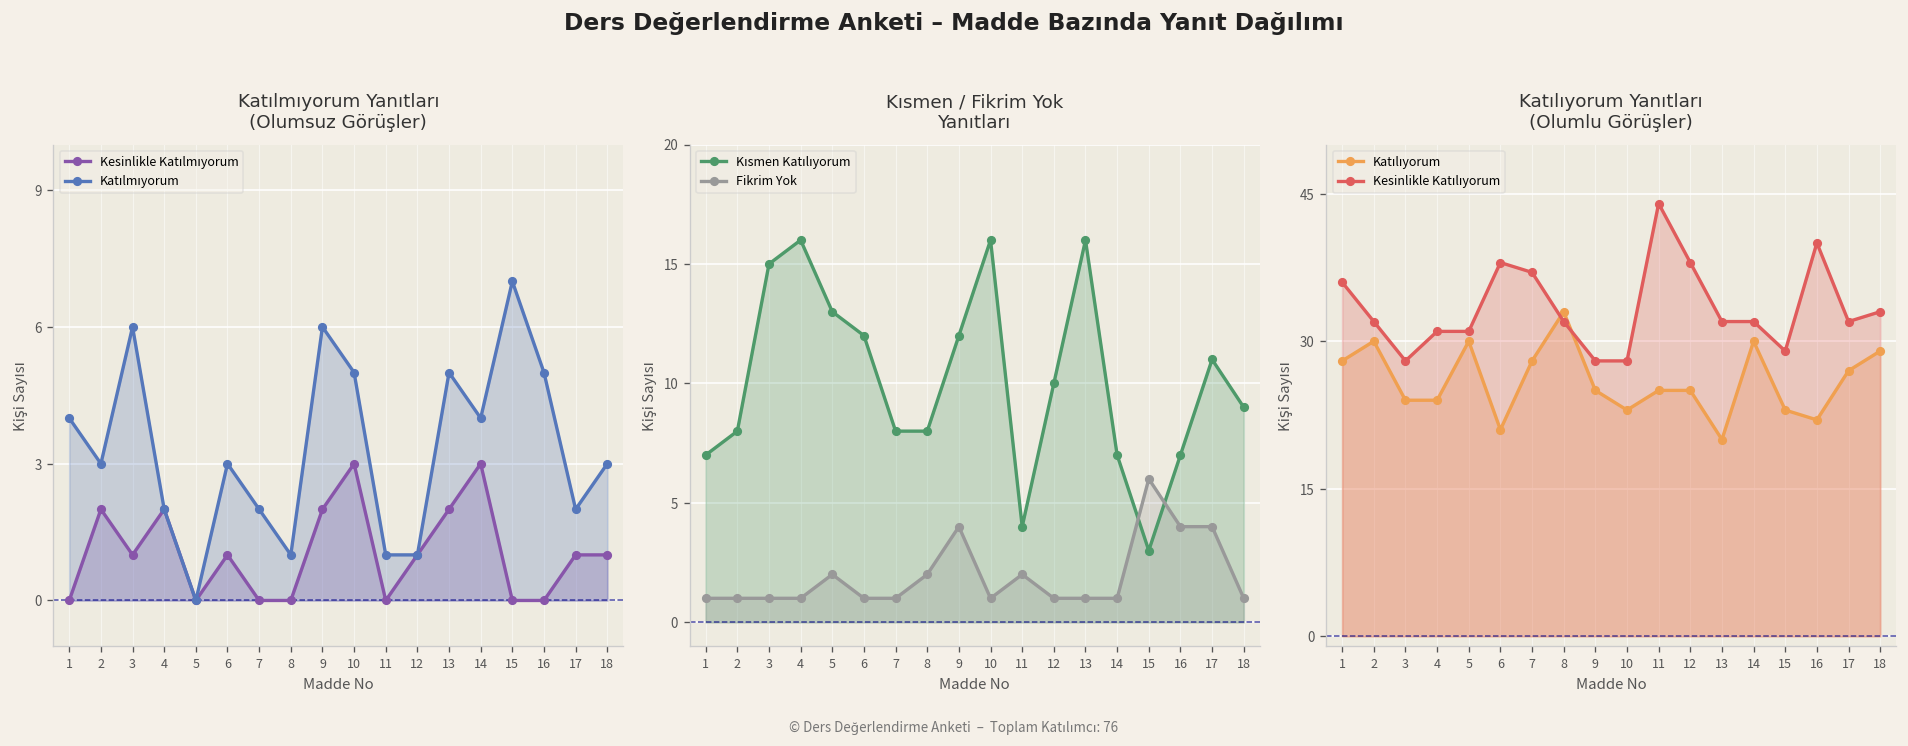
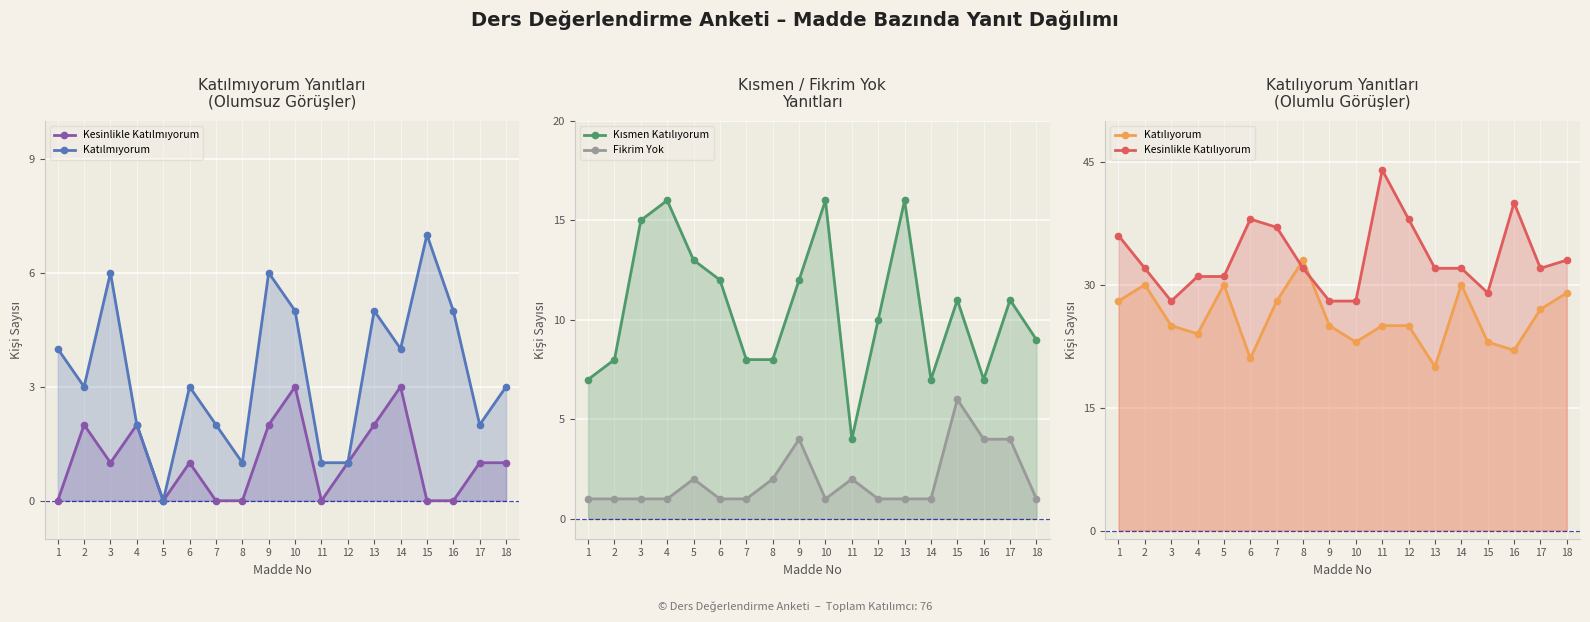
  {
    "Katılmıyorum Yanıtları (Olumsuz Görüşler)": {
      "Kesinlikle Katılmıyorum": {
        "1": 0.0,
        "2": 2.0,
        "3": 1.0,
        "6": 1.0,
        "7": 0.0,
        "8": 0.0,
        "9": 2.0,
        "10": 3.0,
        "11": 0.0,
        "13": 2.0,
        "14": 3.0,
        "15": 0.0,
        "16": 0.0,
        "17": 1.0,
        "18": 1.0
      },
      "Katılmıyorum": {
        "1": 4.0,
        "2": 3.0,
        "3": 6.0,
        "6": 3.0,
        "7": 2.0,
        "8": 1.0,
        "9": 6.0,
        "10": 5.0,
        "11": 1.0,
        "13": 5.0,
        "14": 4.0,
        "15": 7.0,
        "16": 5.0,
        "17": 2.0,
        "18": 3.0
      }
    },
    "Kısmen / Fikrim Yok Yanıtları": {
      "Kısmen Katılıyorum": {
        "1": 7,
        "2": 8,
        "3": 15,
        "4": 16,
        "5": 13,
        "6": 12,
        "7": 8,
        "8": 8,
        "9": 12,
        "10": 16,
        "11": 4,
        "12": 10,
        "13": 16,
        "14": 7,
-       "15": 3,
+       "15": 11,
        "16": 7,
        "17": 11,
        "18": 9
      },
      "Fikrim Yok": {
        "1": 1,
        "2": 1,
        "3": 1,
        "4": 1,
        "5": 2,
        "6": 1,
        "7": 1,
        "8": 2,
        "9": 4,
        "10": 1,
        "11": 2,
        "12": 1,
        "13": 1,
        "14": 1,
        "15": 6,
        "16": 4,
        "17": 4,
        "18": 1
      }
    },
    "Katılıyorum Yanıtları (Olumlu Görüşler)": {
      "Katılıyorum": {
        "1": 28,
        "2": 30,
-       "3": 24,
+       "3": 25,
        "4": 24,
        "5": 30,
        "6": 21,
        "7": 28,
        "8": 33,
        "9": 25,
        "10": 23,
        "11": 25,
        "12": 25,
        "13": 20,
        "14": 30,
        "15": 23,
        "16": 22,
        "17": 27,
        "18": 29
      },
      "Kesinlikle Katılıyorum": {
        "1": 36,
        "2": 32,
        "3": 28,
        "4": 31,
        "5": 31,
        "6": 38,
        "7": 37,
        "8": 32,
        "9": 28,
        "10": 28,
        "11": 44,
        "12": 38,
        "13": 32,
        "14": 32,
        "15": 29,
        "16": 40,
        "17": 32,
        "18": 33
      }
    }
  }
